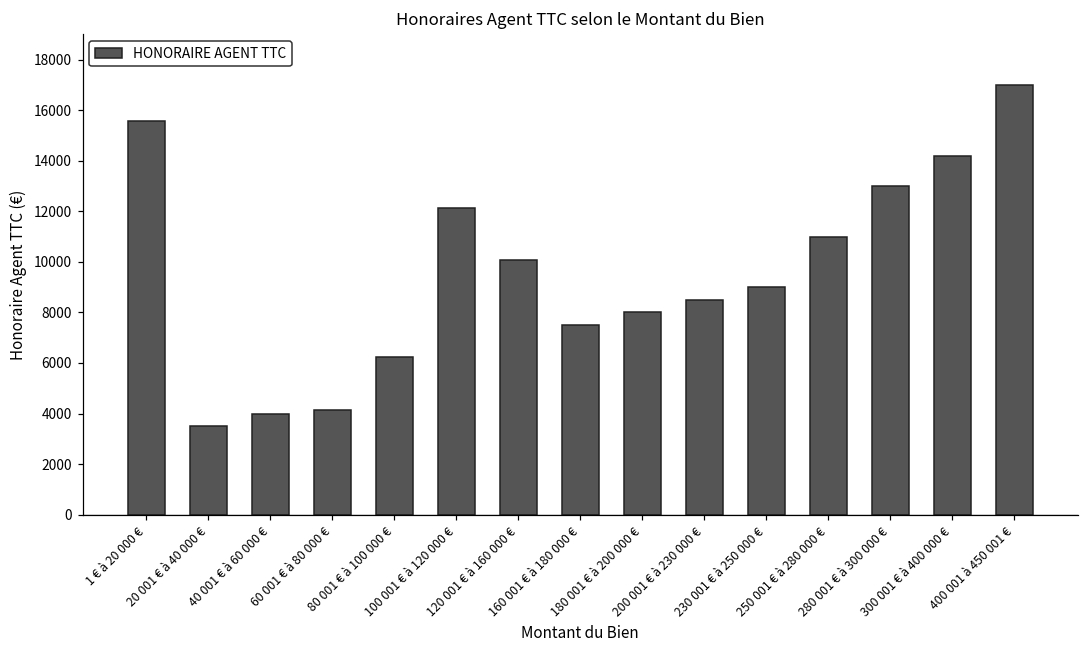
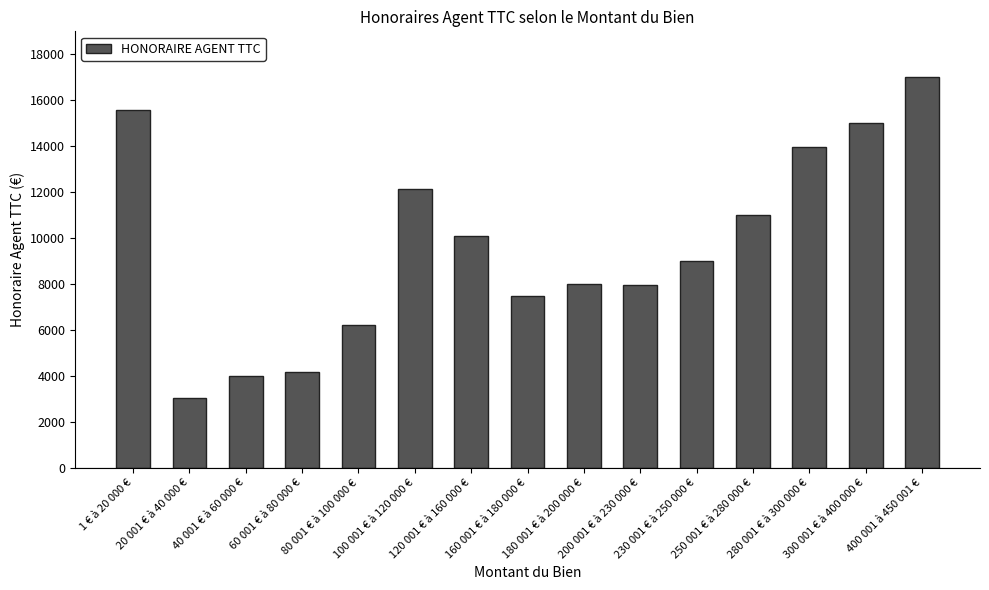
  {
    "1 € à 20 000 €": 15600,
-   "20 001 € à 40 000 €": 3500,
+   "20 001 € à 40 000 €": 3000,
    "40 001 € à 60 000 €": 4000,
    "60 001 € à 80 000 €": 4200,
    "80 001 € à 100 000 €": 6200,
    "100 001 € à 120 000 €": 12100,
    "120 001 € à 160 000 €": 10100,
    "160 001 € à 180 000 €": 7500,
    "180 001 € à 200 000 €": 8000,
-   "200 001 € à 230 000 €": 8500,
+   "200 001 € à 230 000 €": 8000,
    "230 001 € à 250 000 €": 9000,
    "250 001 € à 280 000 €": 11000,
-   "280 001 € à 300 000 €": 13000,
-   "300 001 € à 400 000 €": 14200,
+   "280 001 € à 300 000 €": 14000,
+   "300 001 € à 400 000 €": 15000,
    "400 001 à 450 001 €": 17000
  }
